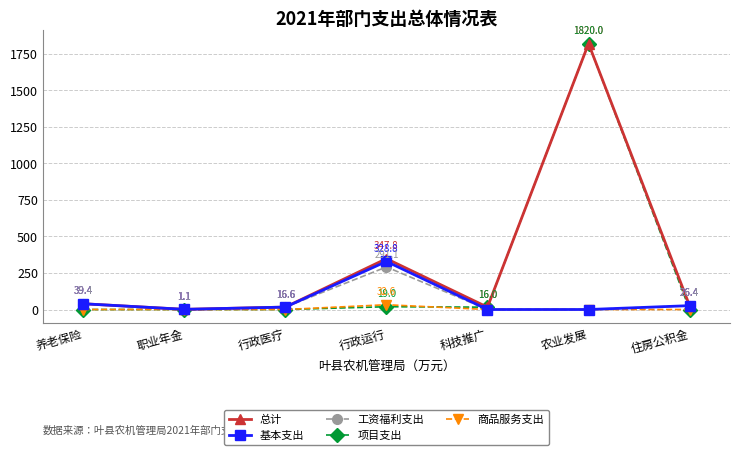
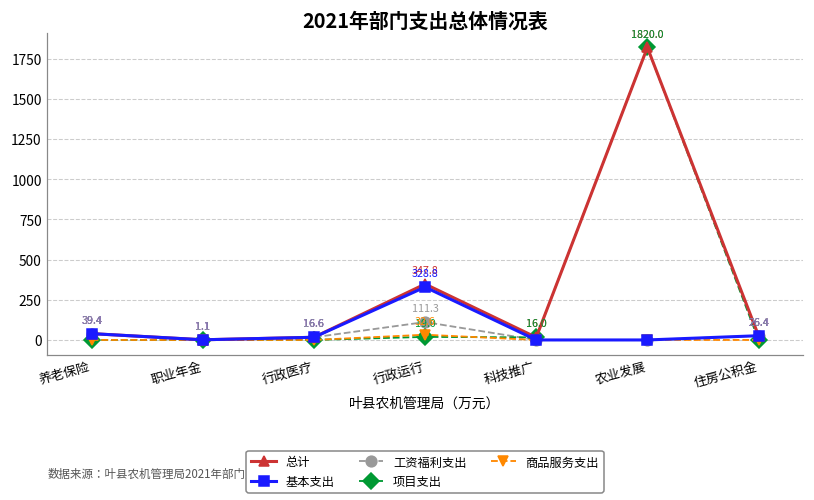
  {
    "工资福利支出": {
-     "行政运行": 291.1
+     "行政运行": 111.3
    }
  }
